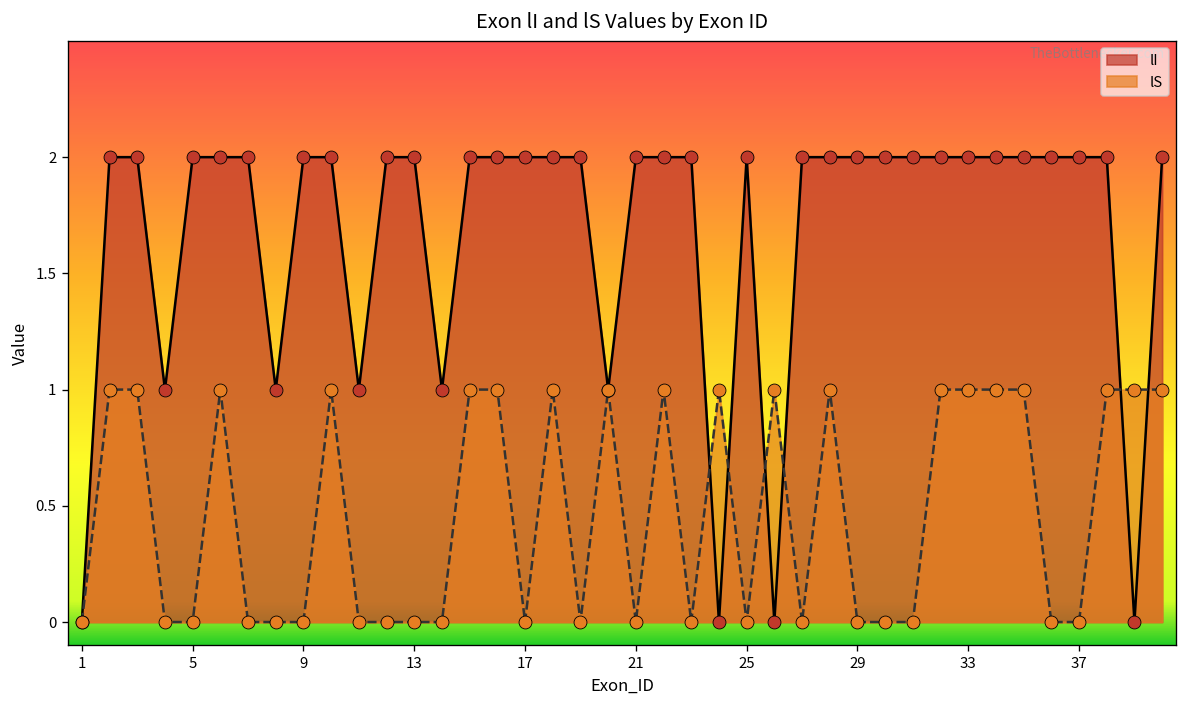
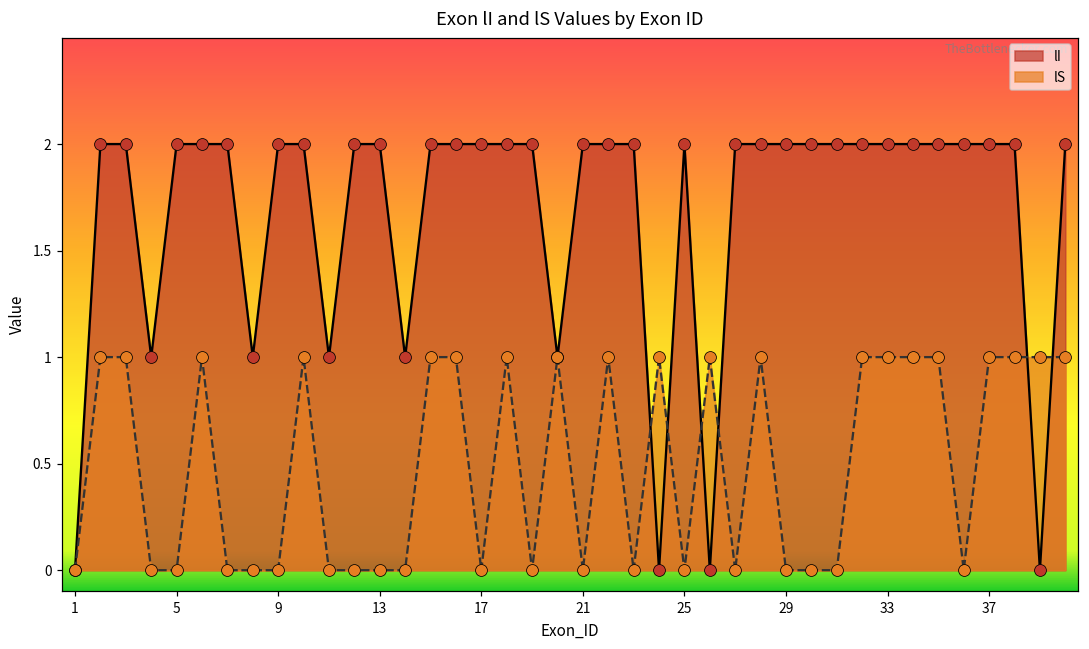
  {
    "lI": {
      "5": 2,
      "9": 2,
      "13": 2,
      "17": 2,
      "21": 2,
      "25": 2,
      "29": 2,
      "33": 2,
      "37": 2
    },
    "lS": {
      "5": 0,
      "9": 0,
      "13": 0,
      "17": 0,
      "21": 0,
      "25": 0,
      "29": 0,
      "33": 1,
-     "37": 0
+     "37": 1
    }
  }
